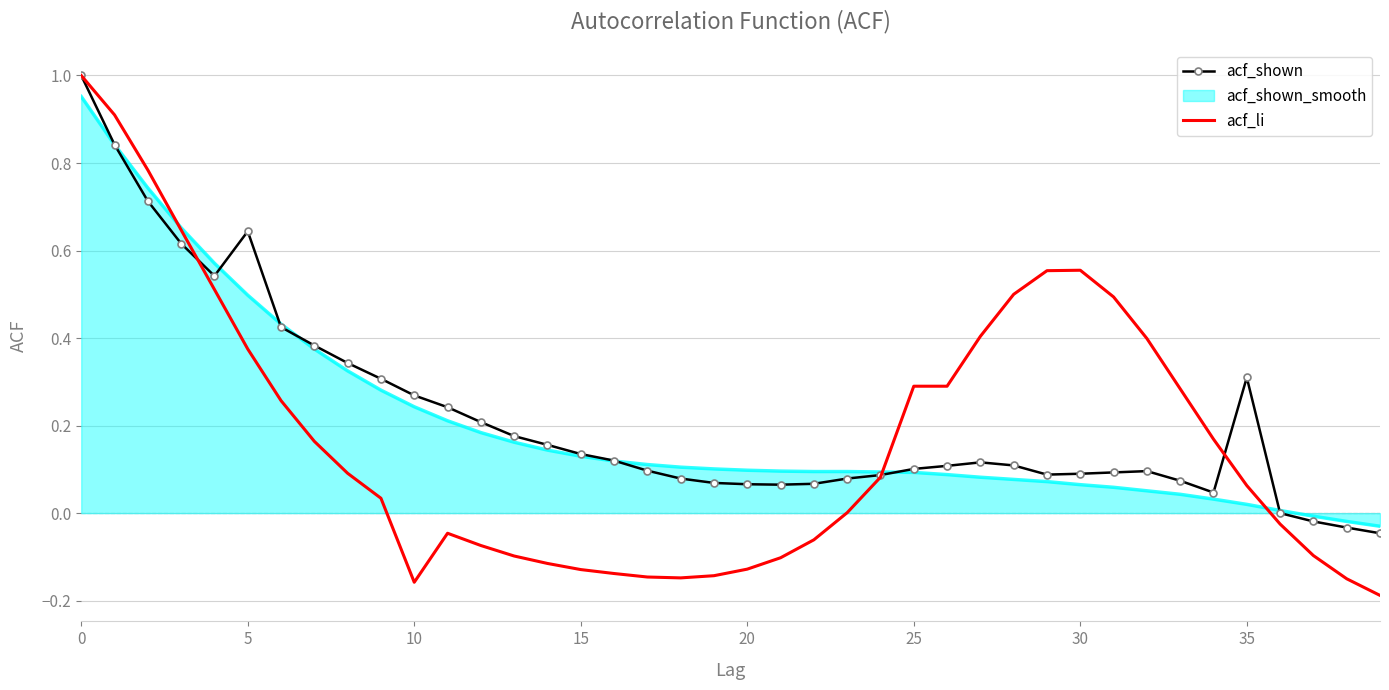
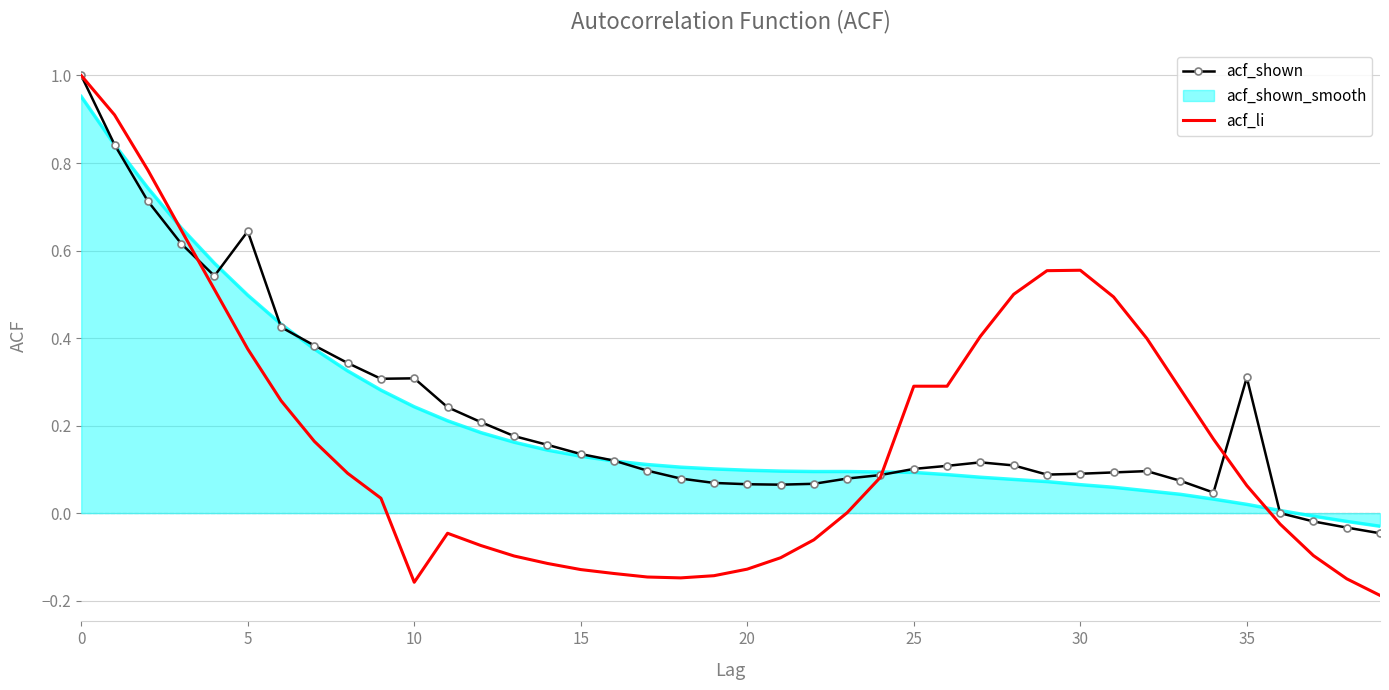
  {
    "acf_shown": {
      "5": 0.64,
-     "10": 0.27,
+     "10": 0.31,
      "20": 0.07,
      "25": 0.10,
      "30": 0.09,
      "35": 0.31
    },
    "acf_li": {
      "5": 0.38,
      "10": -0.16,
      "15": -0.13,
      "20": -0.13,
      "25": 0.29,
      "30": 0.56,
      "35": 0.06
    }
  }
